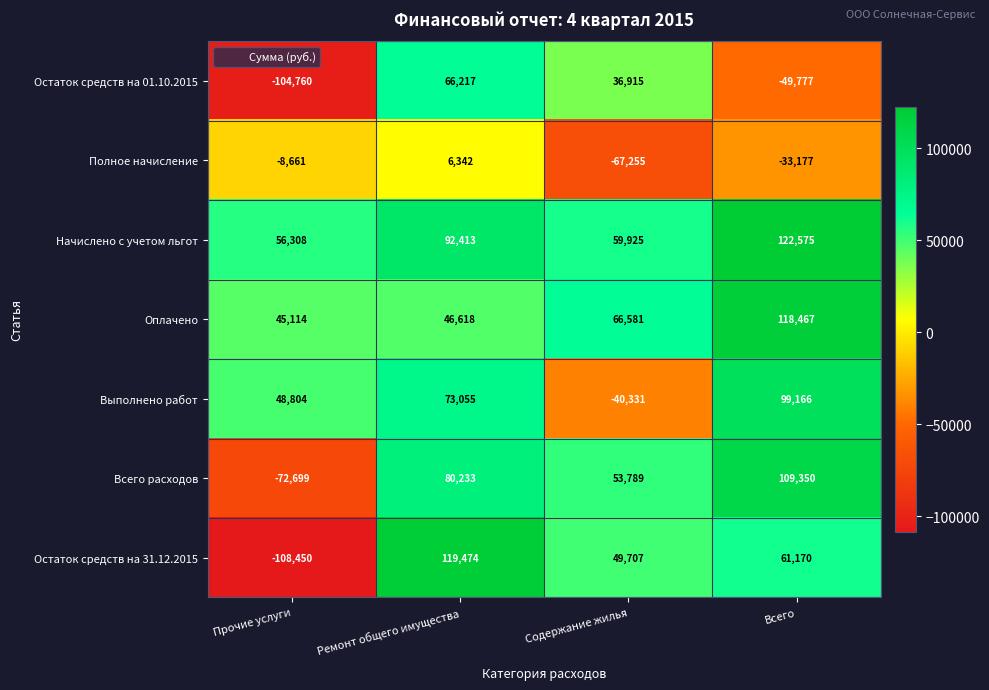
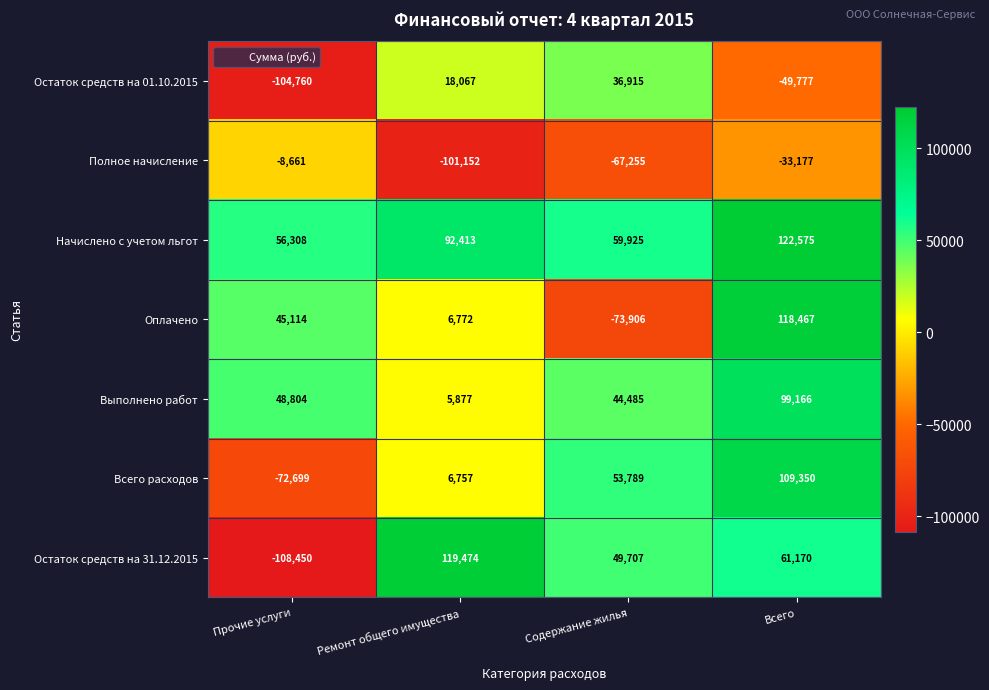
  {
    "Остаток средств на 01.10.2015": {
      "Прочие услуги": "-104,760",
-     "Ремонт общего имущества": "66,217",
+     "Ремонт общего имущества": "18,067",
      "Содержание жилья": "36,915",
      "Всего": "-49,777"
    },
    "Полное начисление": {
      "Прочие услуги": "-8,661",
-     "Ремонт общего имущества": "6,342",
+     "Ремонт общего имущества": "-101,152",
      "Содержание жилья": "-67,255",
      "Всего": "-33,177"
    },
    "Начислено с учетом льгот": {
      "Прочие услуги": "56,308",
      "Ремонт общего имущества": "92,413",
      "Содержание жилья": "59,925",
      "Всего": "122,575"
    },
    "Оплачено": {
      "Прочие услуги": "45,114",
-     "Ремонт общего имущества": "46,618",
-     "Содержание жилья": "66,581",
+     "Ремонт общего имущества": "6,772",
+     "Содержание жилья": "-73,906",
      "Всего": "118,467"
    },
    "Выполнено работ": {
      "Прочие услуги": "48,804",
-     "Ремонт общего имущества": "73,055",
-     "Содержание жилья": "-40,331",
+     "Ремонт общего имущества": "5,877",
+     "Содержание жилья": "44,485",
      "Всего": "99,166"
    },
    "Всего расходов": {
      "Прочие услуги": "-72,699",
-     "Ремонт общего имущества": "80,233",
+     "Ремонт общего имущества": "6,757",
      "Содержание жилья": "53,789",
      "Всего": "109,350"
    },
    "Остаток средств на 31.12.2015": {
      "Прочие услуги": "-108,450",
      "Ремонт общего имущества": "119,474",
      "Содержание жилья": "49,707",
      "Всего": "61,170"
    }
  }
